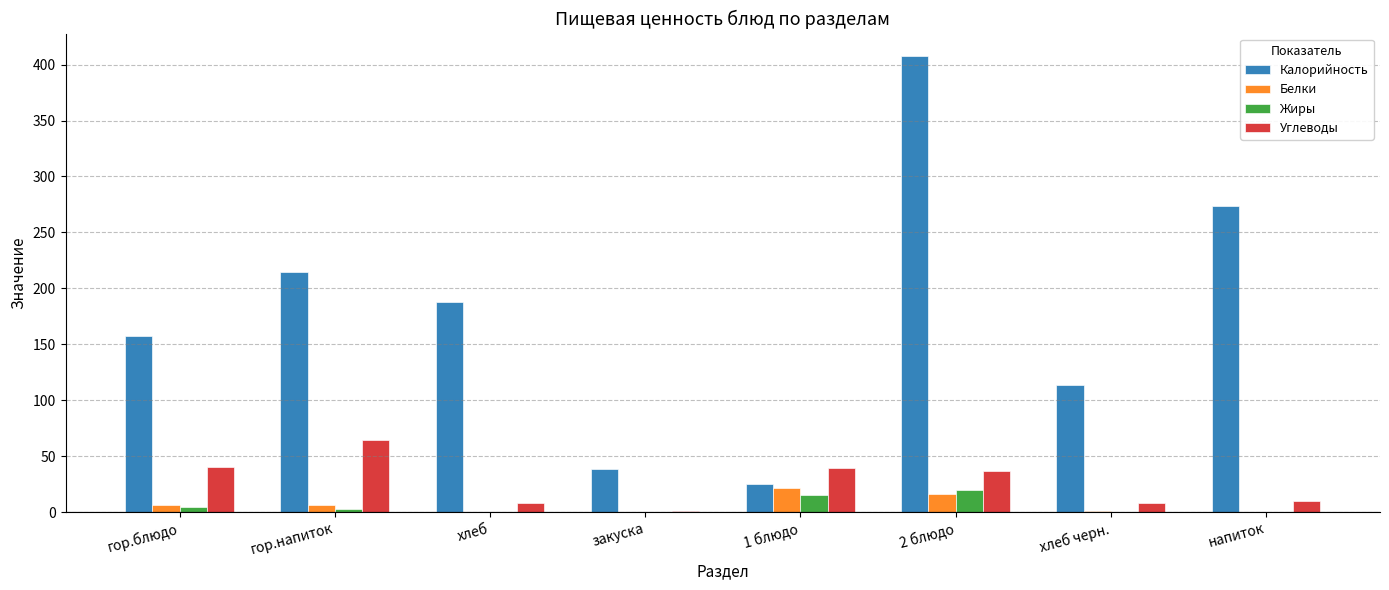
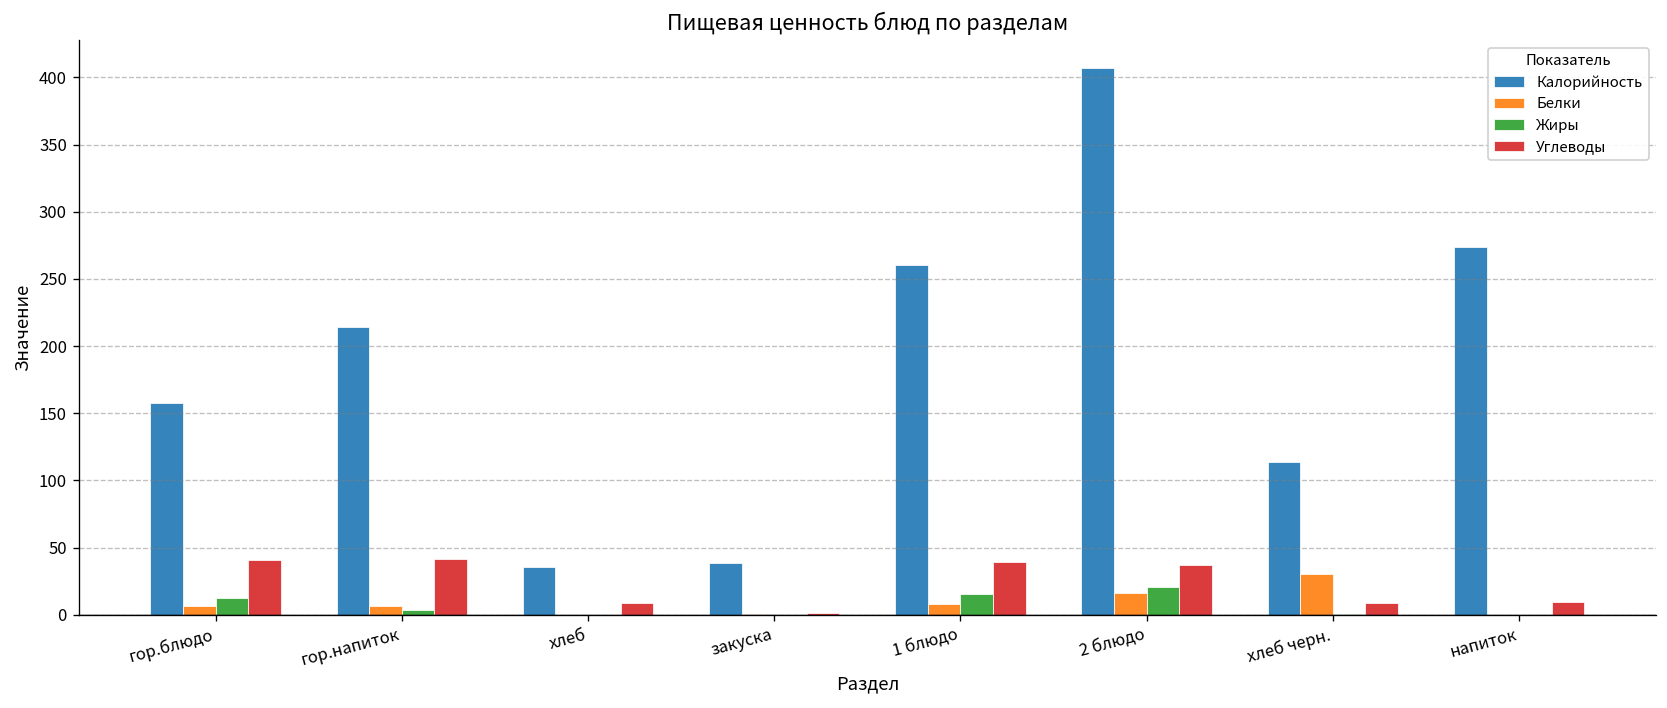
  {
    "Калорийность": {
      "гор.блюдо": 158,
      "гор.напиток": 214,
-     "хлеб": 188,
+     "хлеб": 36,
      "закуска": 38,
-     "1 блюдо": 25,
+     "1 блюдо": 260,
      "2 блюдо": 407,
      "хлеб черн.": 113,
      "напиток": 274
    },
    "Белки": {
      "гор.блюдо": 7,
      "гор.напиток": 6,
      "хлеб": 0,
-     "1 блюдо": 22,
+     "1 блюдо": 8,
      "2 блюдо": 17,
-     "хлеб черн.": 1,
+     "хлеб черн.": 30,
      "напиток": 0
    },
    "Жиры": {
-     "гор.блюдо": 5,
+     "гор.блюдо": 13,
      "гор.напиток": 3,
      "хлеб": 0,
      "1 блюдо": 16,
      "2 блюдо": 20,
      "напиток": 0
    },
    "Углеводы": {
      "гор.блюдо": 41,
-     "гор.напиток": 65,
+     "гор.напиток": 41,
      "хлеб": 9,
      "1 блюдо": 39,
      "2 блюдо": 37,
      "хлеб черн.": 9,
      "напиток": 10
    }
  }
